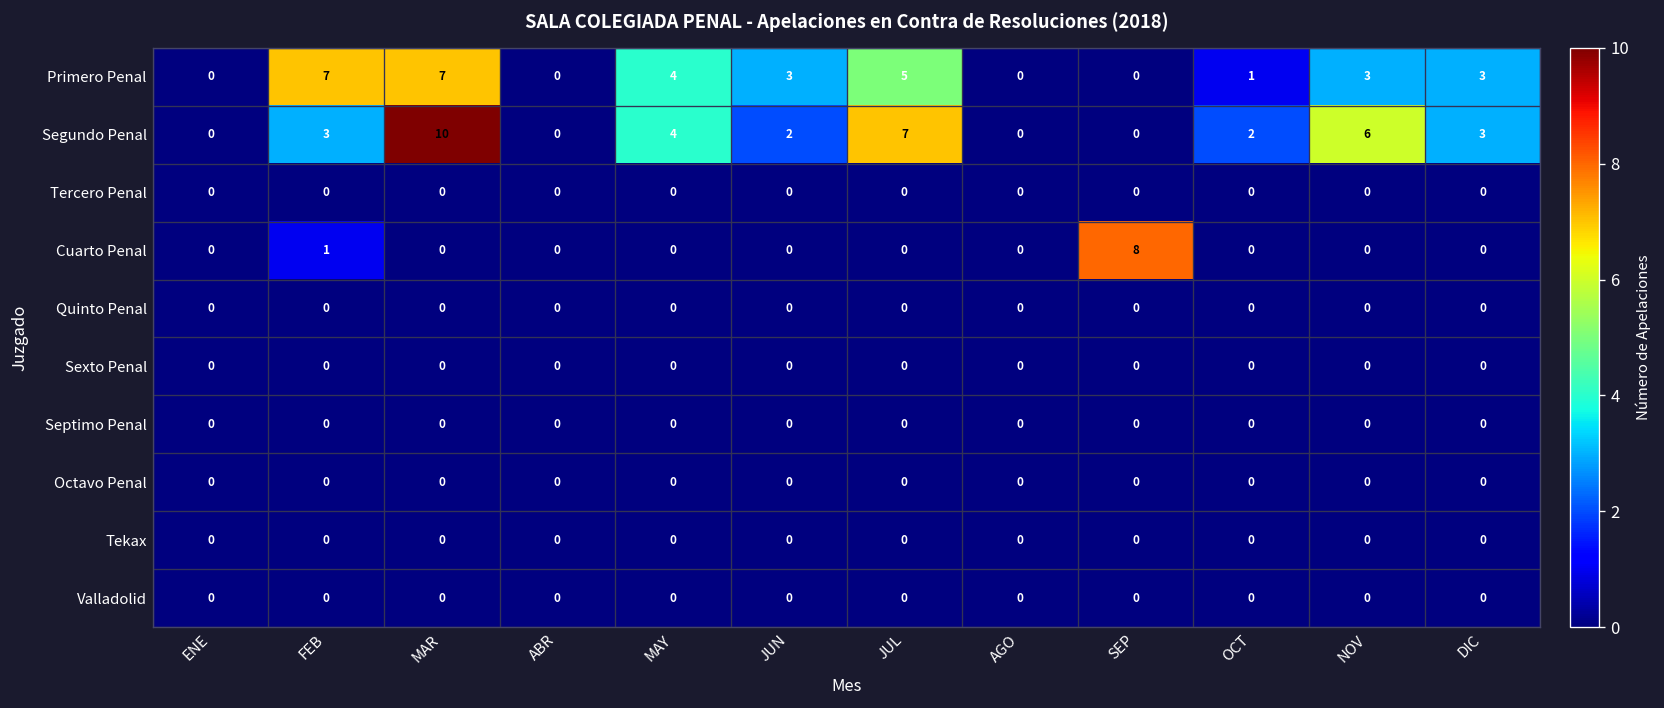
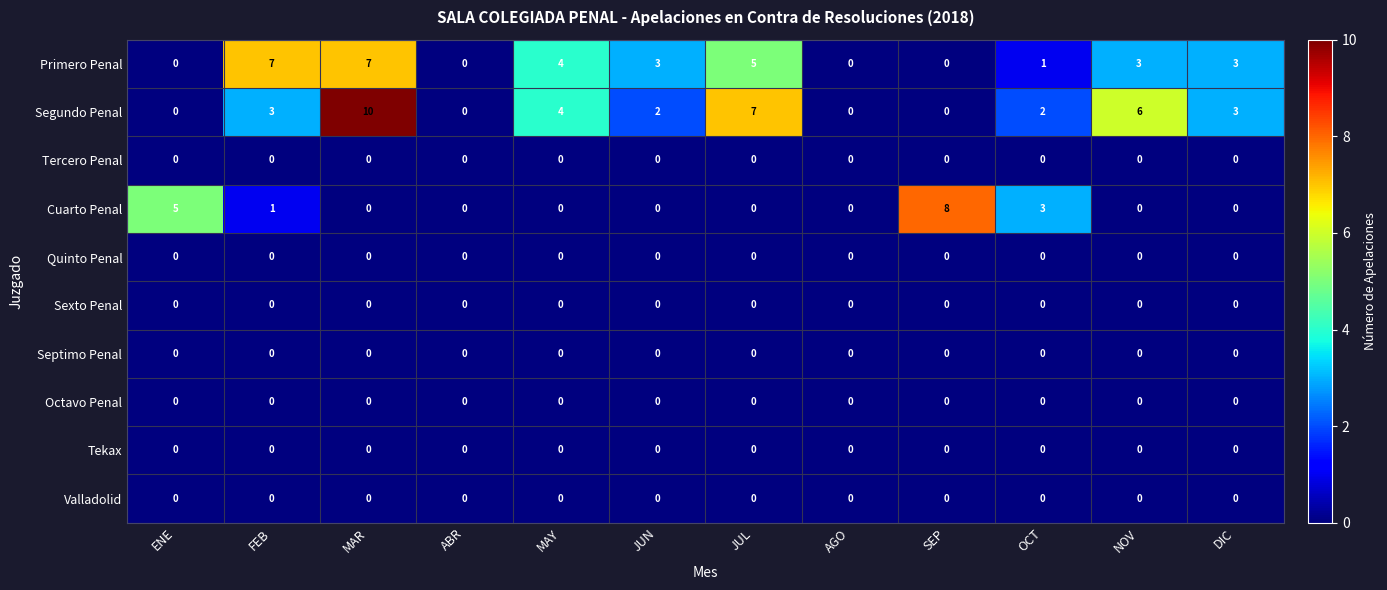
  {
    "Primero Penal": {
      "ENE": 0,
      "FEB": 7,
      "MAR": 7,
      "ABR": 0,
      "MAY": 4,
      "JUN": 3,
      "JUL": 5,
      "AGO": 0,
      "SEP": 0,
      "OCT": 1,
      "NOV": 3,
      "DIC": 3
    },
    "Segundo Penal": {
      "ENE": 0,
      "FEB": 3,
      "MAR": 10,
      "ABR": 0,
      "MAY": 4,
      "JUN": 2,
      "JUL": 7,
      "AGO": 0,
      "SEP": 0,
      "OCT": 2,
      "NOV": 6,
      "DIC": 3
    },
    "Tercero Penal": {
      "ENE": 0,
      "FEB": 0,
      "MAR": 0,
      "ABR": 0,
      "MAY": 0,
      "JUN": 0,
      "JUL": 0,
      "AGO": 0,
      "SEP": 0,
      "OCT": 0,
      "NOV": 0,
      "DIC": 0
    },
    "Cuarto Penal": {
-     "ENE": 0,
+     "ENE": 5,
      "FEB": 1,
      "MAR": 0,
      "ABR": 0,
      "MAY": 0,
      "JUN": 0,
      "JUL": 0,
      "AGO": 0,
      "SEP": 8,
-     "OCT": 0,
+     "OCT": 3,
      "NOV": 0,
      "DIC": 0
    },
    "Quinto Penal": {
      "ENE": 0,
      "FEB": 0,
      "MAR": 0,
      "ABR": 0,
      "MAY": 0,
      "JUN": 0,
      "JUL": 0,
      "AGO": 0,
      "SEP": 0,
      "OCT": 0,
      "NOV": 0,
      "DIC": 0
    },
    "Sexto Penal": {
      "ENE": 0,
      "FEB": 0,
      "MAR": 0,
      "ABR": 0,
      "MAY": 0,
      "JUN": 0,
      "JUL": 0,
      "AGO": 0,
      "SEP": 0,
      "OCT": 0,
      "NOV": 0,
      "DIC": 0
    },
    "Septimo Penal": {
      "ENE": 0,
      "FEB": 0,
      "MAR": 0,
      "ABR": 0,
      "MAY": 0,
      "JUN": 0,
      "JUL": 0,
      "AGO": 0,
      "SEP": 0,
      "OCT": 0,
      "NOV": 0,
      "DIC": 0
    },
    "Octavo Penal": {
      "ENE": 0,
      "FEB": 0,
      "MAR": 0,
      "ABR": 0,
      "MAY": 0,
      "JUN": 0,
      "JUL": 0,
      "AGO": 0,
      "SEP": 0,
      "OCT": 0,
      "NOV": 0,
      "DIC": 0
    },
    "Tekax": {
      "ENE": 0,
      "FEB": 0,
      "MAR": 0,
      "ABR": 0,
      "MAY": 0,
      "JUN": 0,
      "JUL": 0,
      "AGO": 0,
      "SEP": 0,
      "OCT": 0,
      "NOV": 0,
      "DIC": 0
    },
    "Valladolid": {
      "ENE": 0,
      "FEB": 0,
      "MAR": 0,
      "ABR": 0,
      "MAY": 0,
      "JUN": 0,
      "JUL": 0,
      "AGO": 0,
      "SEP": 0,
      "OCT": 0,
      "NOV": 0,
      "DIC": 0
    }
  }
